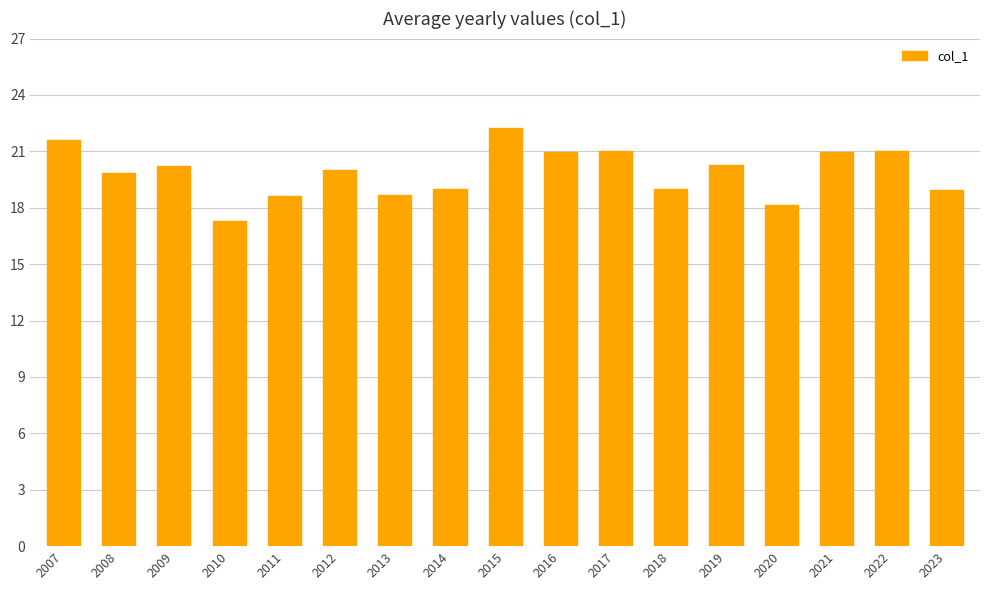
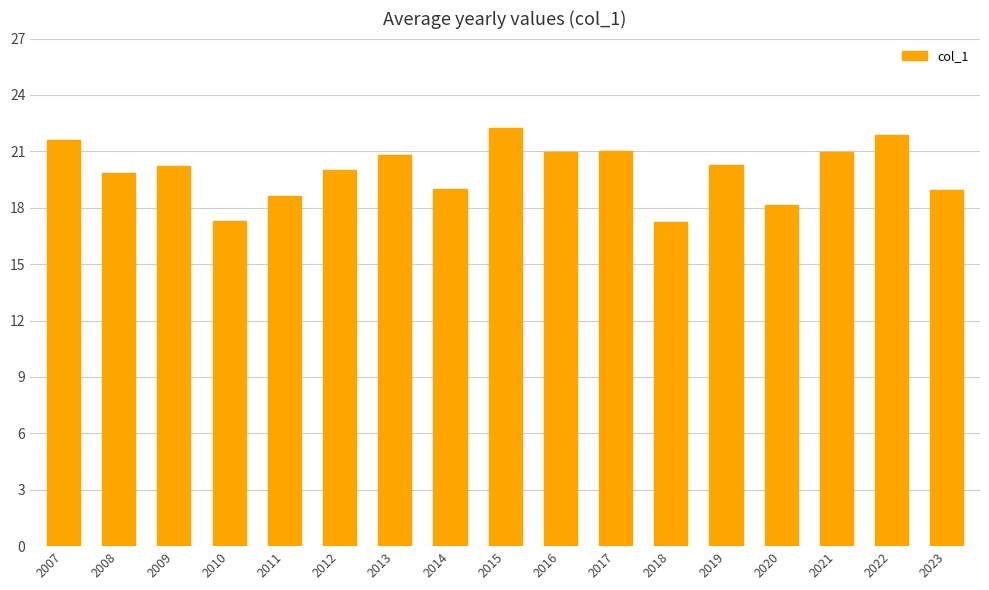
  {
    "2007": 21.6,
    "2008": 19.8,
    "2009": 20.2,
    "2010": 17.3,
    "2011": 18.6,
    "2012": 20.0,
-   "2013": 18.7,
+   "2013": 20.8,
    "2014": 19.0,
    "2015": 22.2,
    "2016": 21.0,
    "2017": 21.0,
-   "2018": 19.0,
+   "2018": 17.3,
    "2019": 20.3,
    "2020": 18.2,
    "2021": 20.9,
-   "2022": 21.0,
+   "2022": 21.9,
    "2023": 19.0
  }
